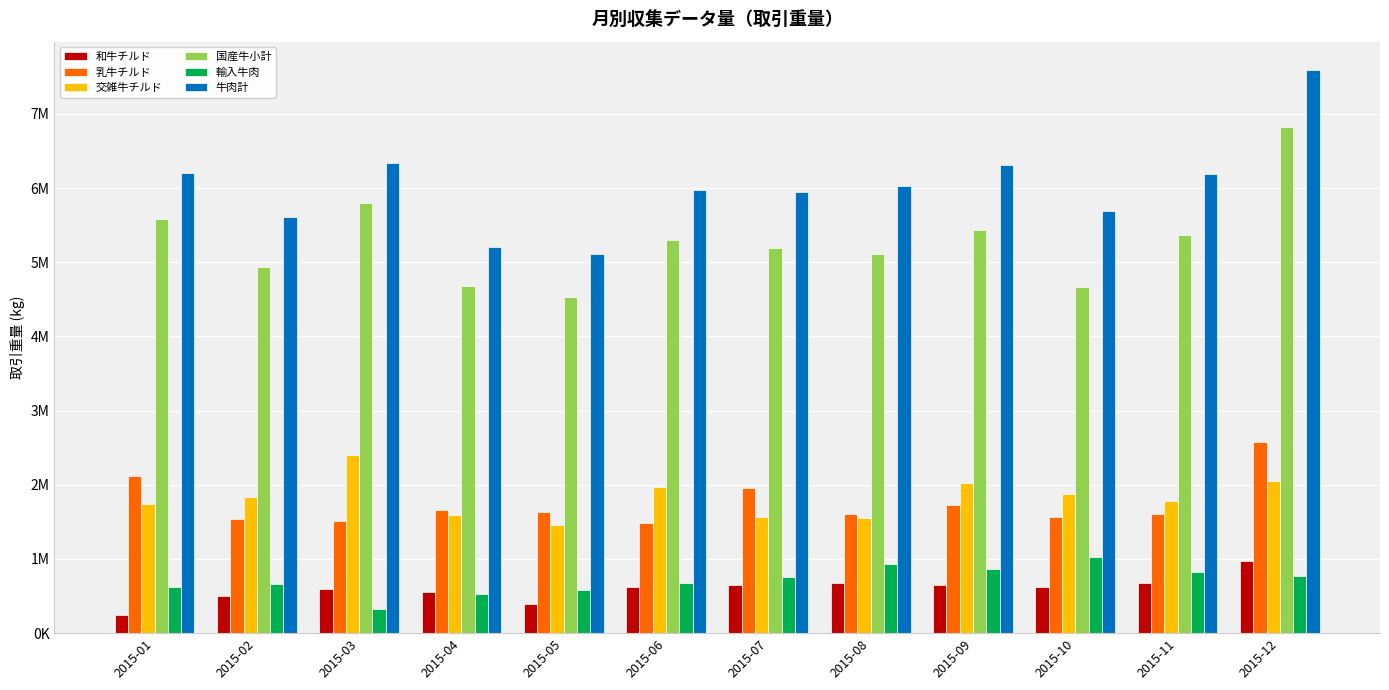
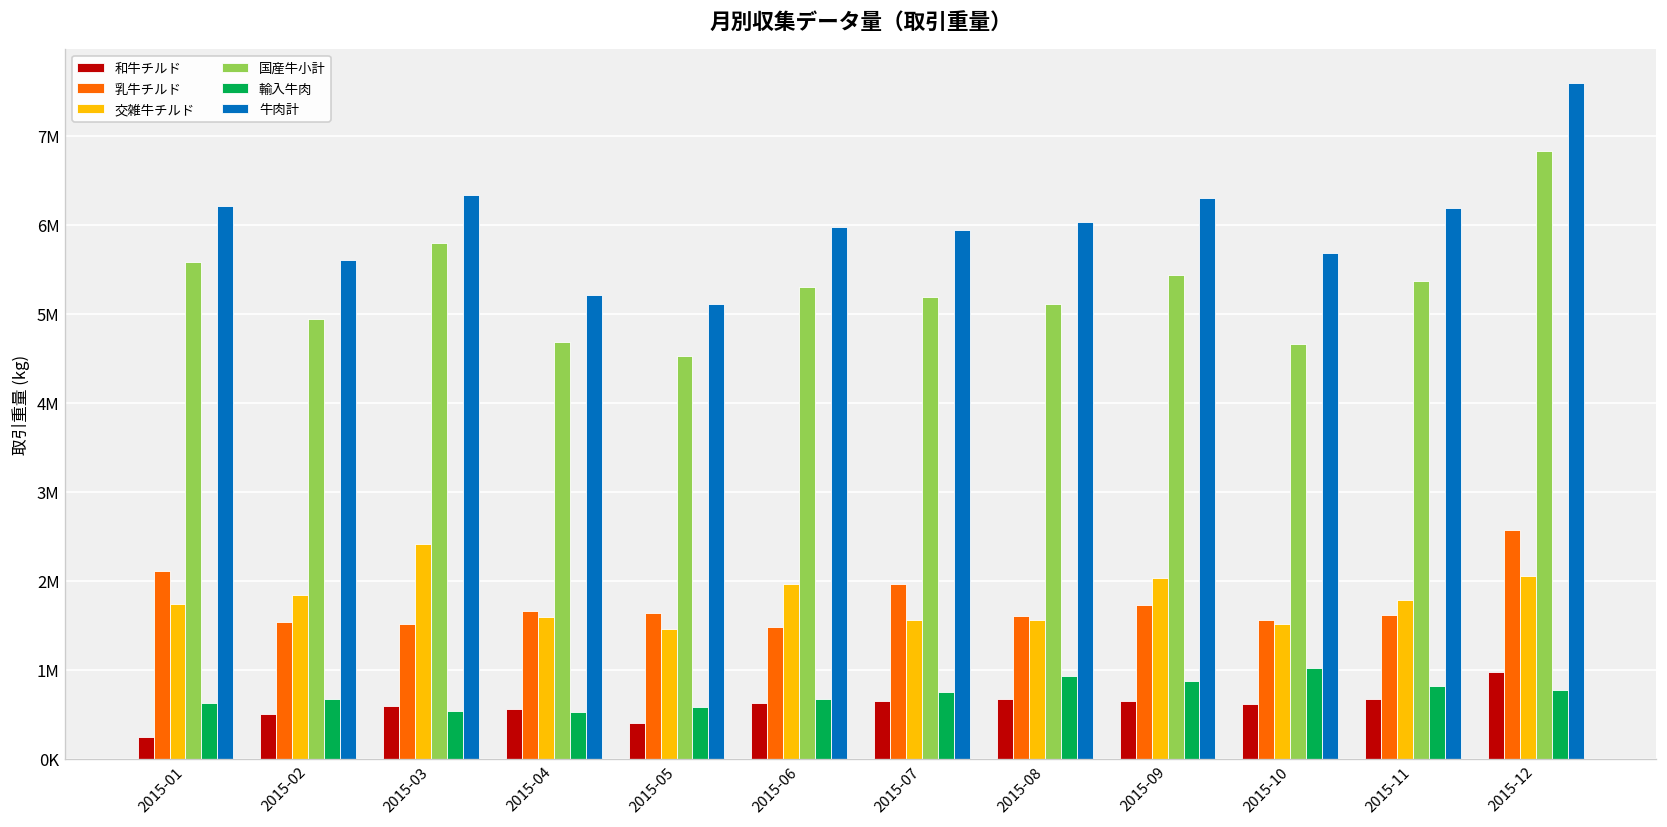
  {
    "和牛チルド": {
      "2015-01": 200000,
      "2015-02": 500000,
      "2015-03": 600000,
      "2015-04": 600000,
      "2015-05": 400000,
      "2015-06": 600000,
      "2015-07": 700000,
      "2015-08": 700000,
      "2015-09": 600000,
      "2015-10": 600000,
      "2015-11": 700000,
      "2015-12": 1000000
    },
    "乳牛チルド": {
      "2015-01": 2100000,
      "2015-02": 1500000,
      "2015-03": 1500000,
      "2015-04": 1700000,
      "2015-05": 1600000,
      "2015-06": 1500000,
      "2015-07": 2000000,
      "2015-08": 1600000,
      "2015-09": 1700000,
      "2015-10": 1600000,
      "2015-11": 1600000,
      "2015-12": 2600000
    },
    "交雑牛チルド": {
      "2015-01": 1700000,
      "2015-02": 1800000,
      "2015-03": 2400000,
      "2015-04": 1600000,
      "2015-05": 1500000,
      "2015-06": 2000000,
      "2015-07": 1600000,
      "2015-08": 1600000,
      "2015-09": 2000000,
-     "2015-10": 1900000,
+     "2015-10": 1500000,
      "2015-11": 1800000,
      "2015-12": 2100000
    },
    "国産牛小計": {
      "2015-01": 5600000,
      "2015-02": 4900000,
      "2015-03": 5800000,
      "2015-04": 4700000,
      "2015-05": 4500000,
      "2015-06": 5300000,
      "2015-07": 5200000,
      "2015-08": 5100000,
      "2015-09": 5400000,
      "2015-10": 4700000,
      "2015-11": 5400000,
      "2015-12": 6800000
    },
    "輸入牛肉": {
      "2015-01": 600000,
      "2015-02": 700000,
-     "2015-03": 300000,
+     "2015-03": 500000,
      "2015-04": 500000,
      "2015-05": 600000,
      "2015-06": 700000,
      "2015-07": 800000,
      "2015-08": 900000,
      "2015-09": 900000,
      "2015-10": 1000000,
      "2015-11": 800000,
      "2015-12": 800000
    },
    "牛肉計": {
      "2015-01": 6200000,
      "2015-02": 5600000,
      "2015-03": 6300000,
      "2015-04": 5200000,
      "2015-05": 5100000,
      "2015-06": 6000000,
      "2015-07": 5900000,
      "2015-08": 6000000,
      "2015-09": 6300000,
      "2015-10": 5700000,
      "2015-11": 6200000,
      "2015-12": 7600000
    }
  }
